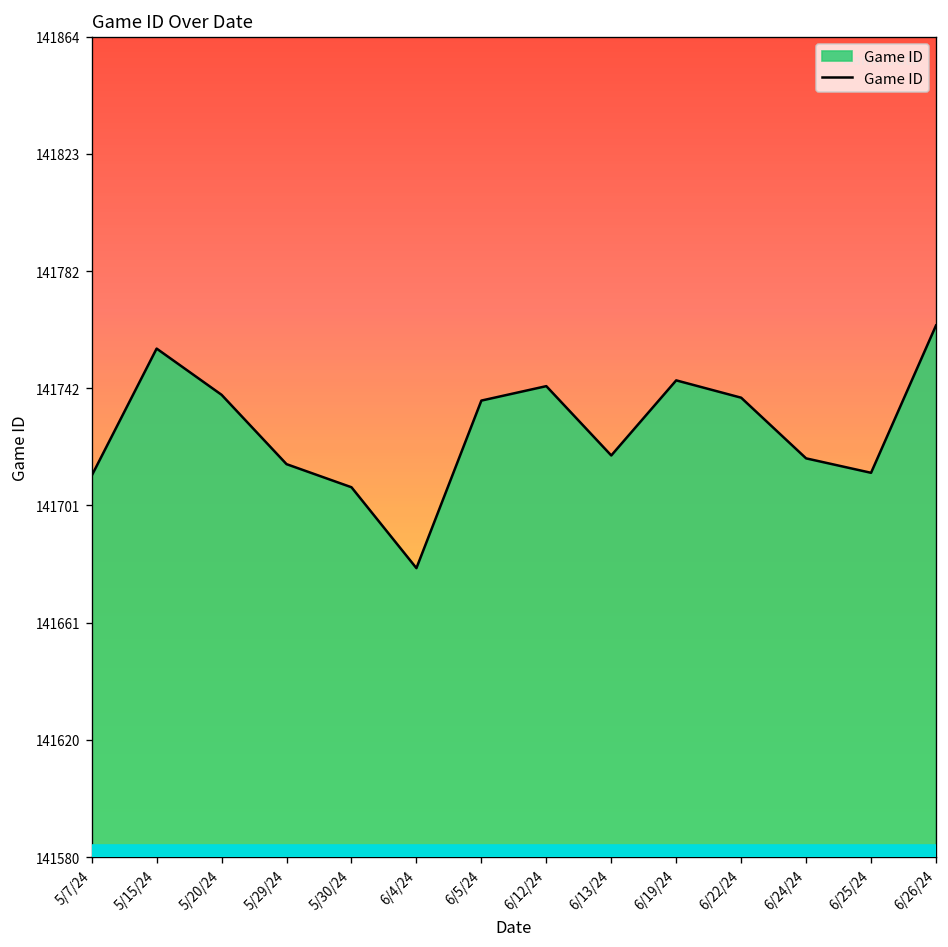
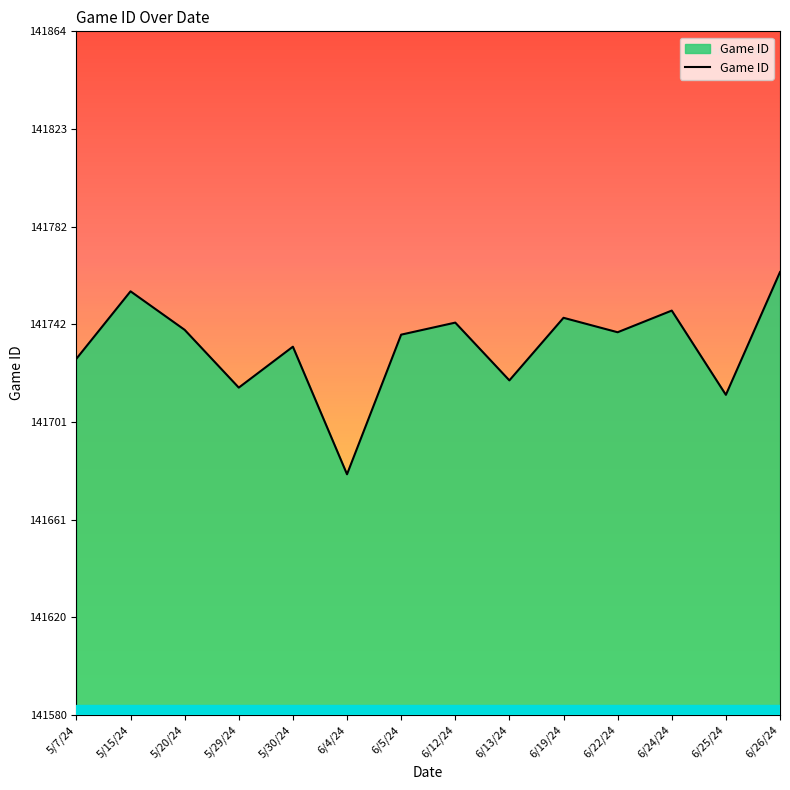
  {
-   "5/7/24": 141712,
+   "5/7/24": 141728,
    "5/15/24": 141756,
    "5/20/24": 141740,
    "5/29/24": 141716,
-   "5/30/24": 141708,
+   "5/30/24": 141733,
    "6/4/24": 141680,
    "6/5/24": 141738,
    "6/12/24": 141743,
    "6/13/24": 141719,
    "6/19/24": 141745,
    "6/22/24": 141739,
-   "6/24/24": 141718,
+   "6/24/24": 141748,
    "6/25/24": 141713,
    "6/26/24": 141764
  }
